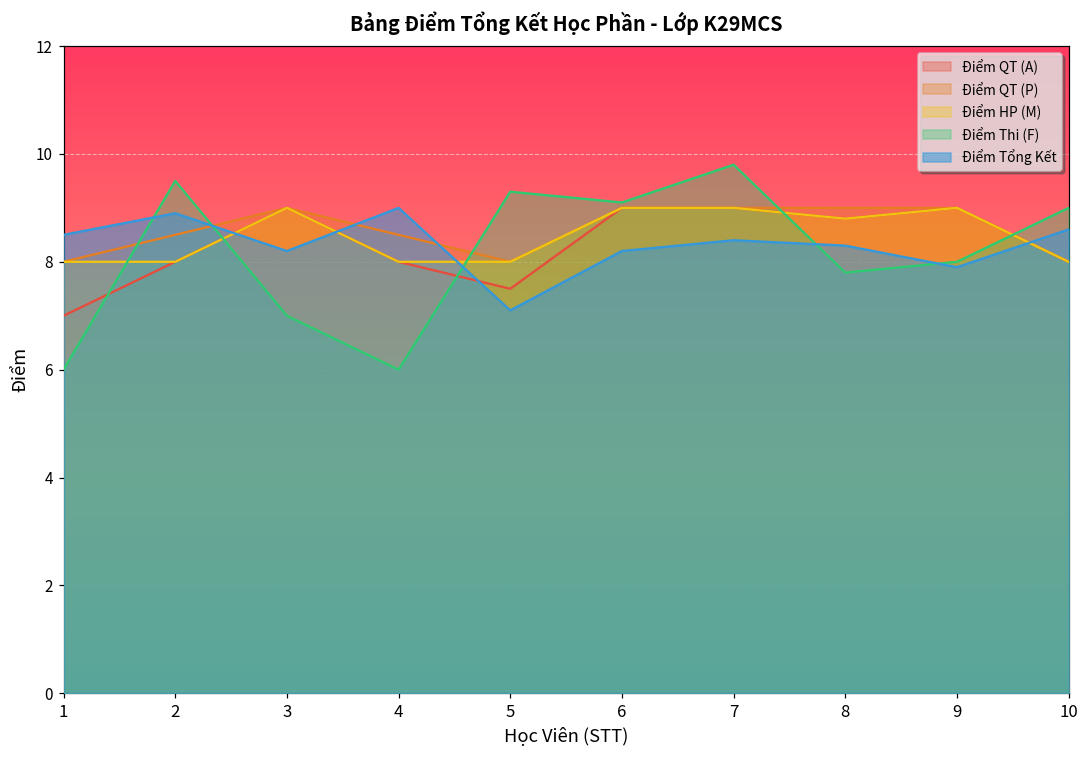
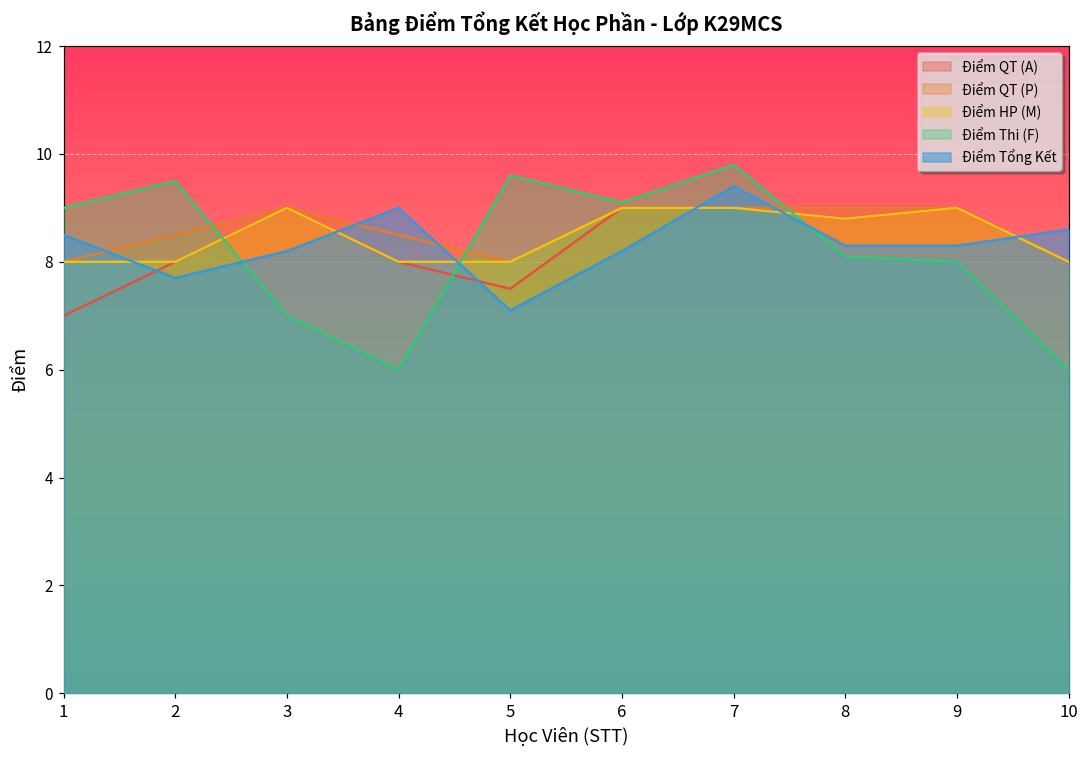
  {
    "Điểm Thi (F)": {
-     "1": 6,
+     "1": 9,
      "2": 9.5,
      "3": 7.0,
      "4": 6.0,
-     "5": 9.3,
+     "5": 9.6,
      "6": 9.1,
      "7": 9.8,
-     "8": 7.8,
+     "8": 8.1,
      "9": 8.0,
-     "10": 9
+     "10": 6
    },
    "Điểm Tổng Kết": {
      "1": 8.5,
-     "2": 8.9,
+     "2": 7.7,
      "3": 8.2,
      "4": 9.0,
      "5": 7.1,
      "6": 8.2,
-     "7": 8.4,
+     "7": 9.4,
      "8": 8.3,
-     "9": 7.9,
+     "9": 8.3,
      "10": 8.6
    }
  }
